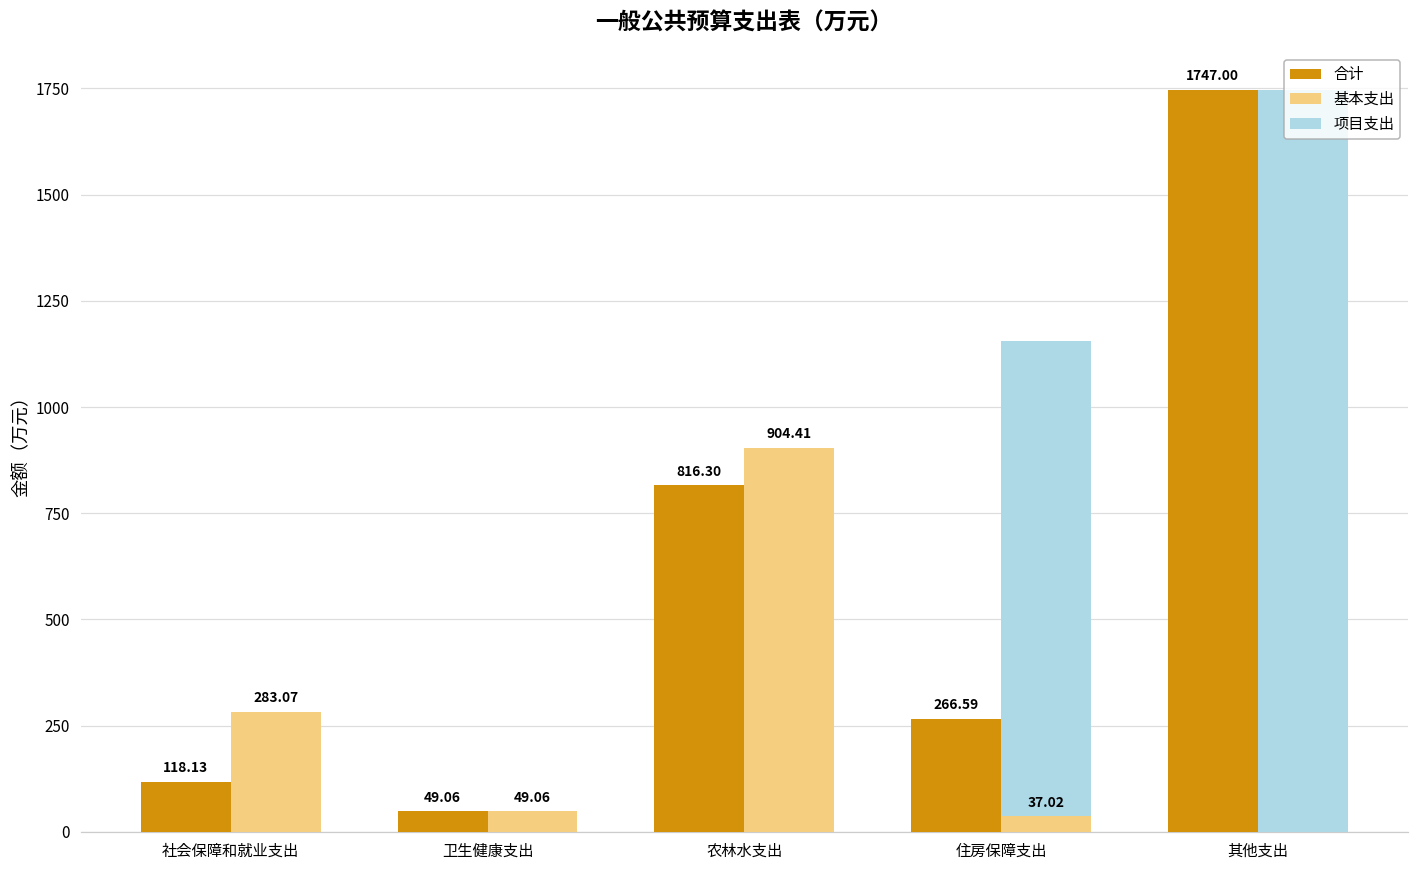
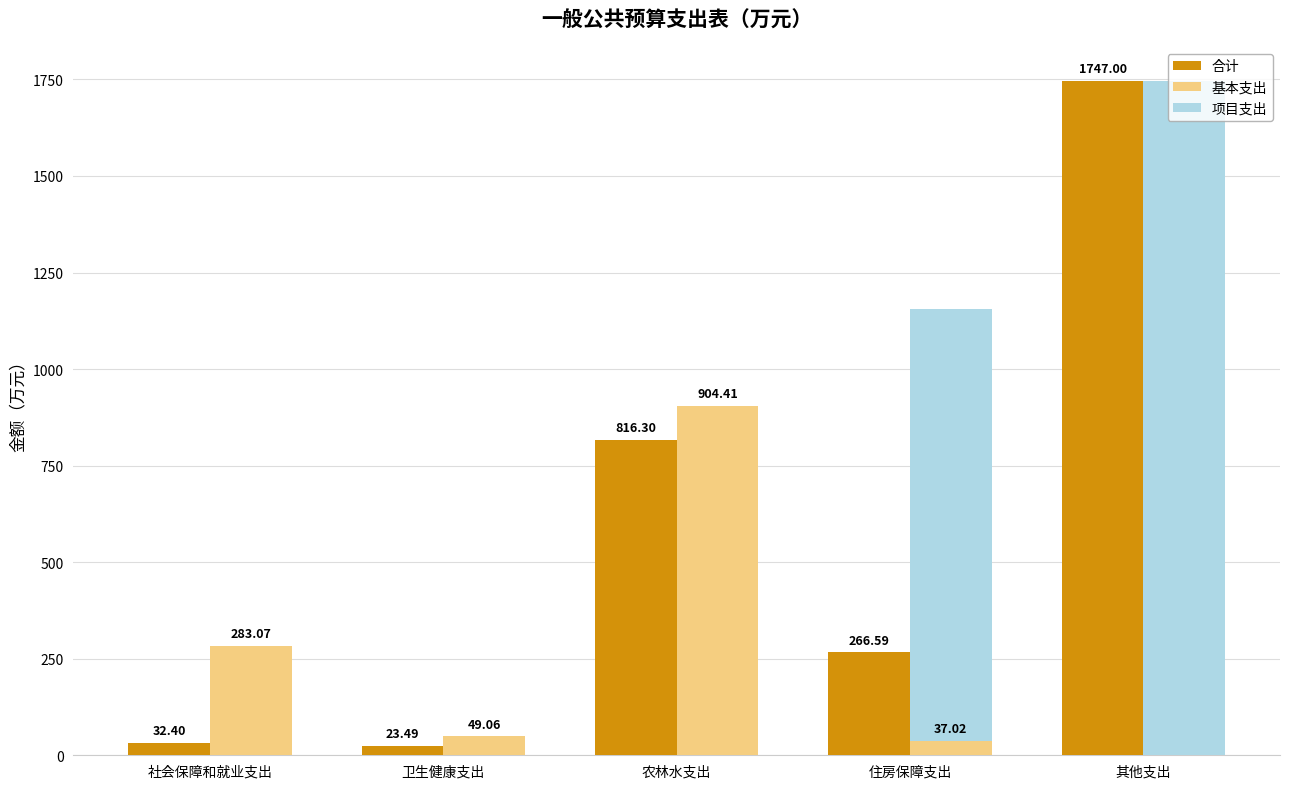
  {
    "合计": {
-     "社会保障和就业支出": 118.13,
-     "卫生健康支出": 49.06,
+     "社会保障和就业支出": 32.40,
+     "卫生健康支出": 23.49,
      "农林水支出": 816.30,
      "住房保障支出": 266.59,
      "其他支出": 1747.00
    },
    "基本支出": {
      "社会保障和就业支出": 283.07,
      "卫生健康支出": 49.06,
      "农林水支出": 904.41,
      "住房保障支出": 37.02
    }
  }
